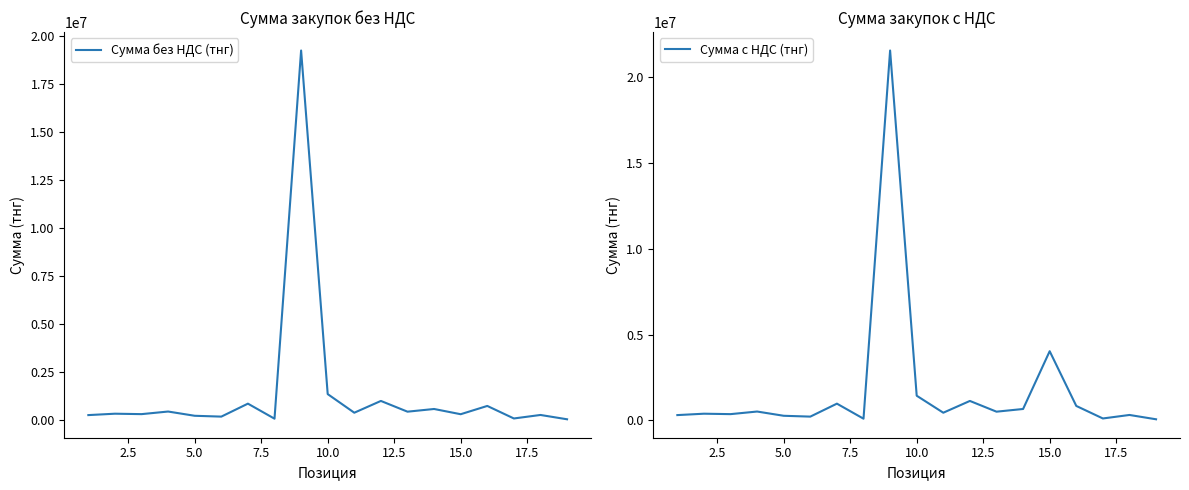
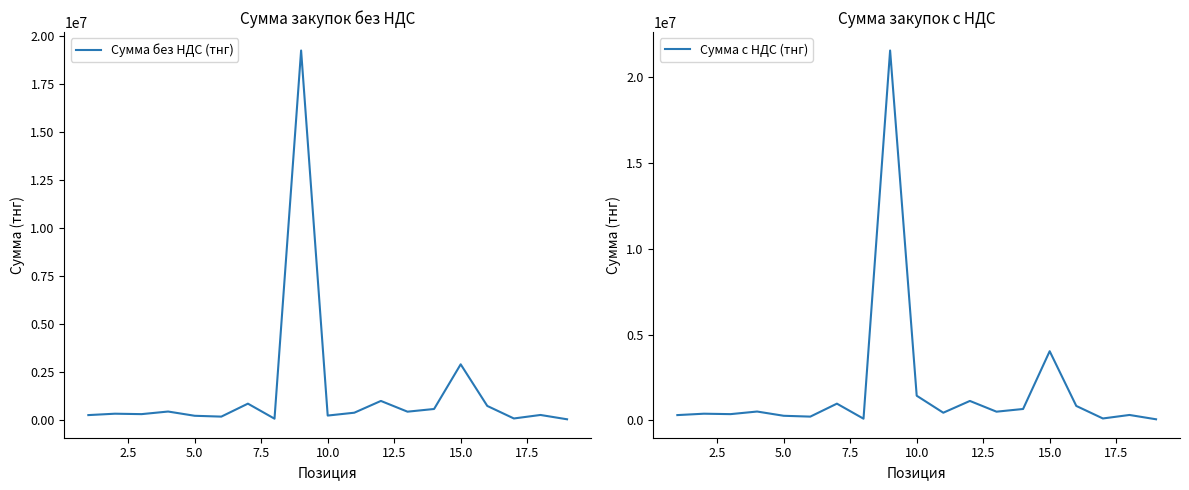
  {
    "Сумма закупок без НДС": {
      "5.0": 200000,
-     "10.0": 1400000,
-     "15.0": 300000
+     "10.0": 300000,
+     "15.0": 2900000
    },
    "Сумма закупок с НДС": {
      "5.0": 300000,
      "10.0": 1400000,
      "15.0": 4000000
    }
  }
